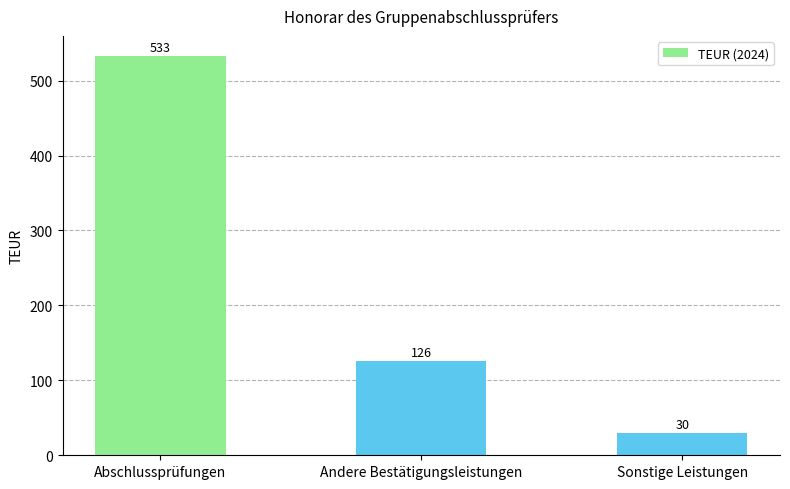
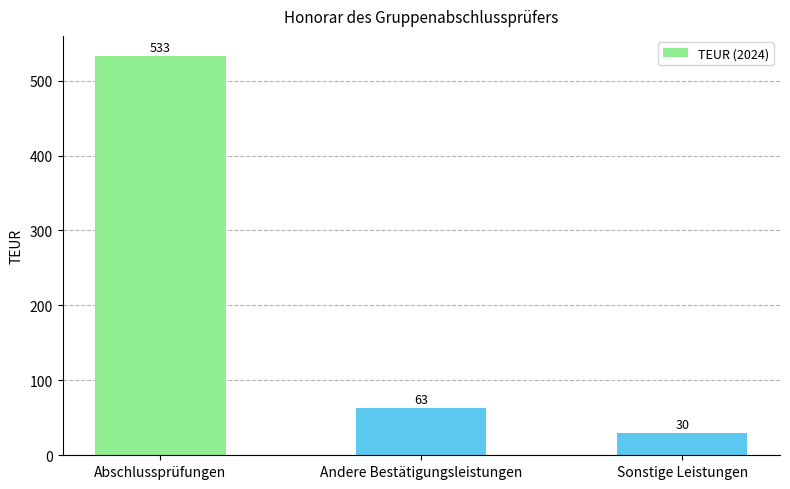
  {
    "Abschlussprüfungen": 533,
-   "Andere Bestätigungsleistungen": 126,
+   "Andere Bestätigungsleistungen": 63,
    "Sonstige Leistungen": 30
  }
